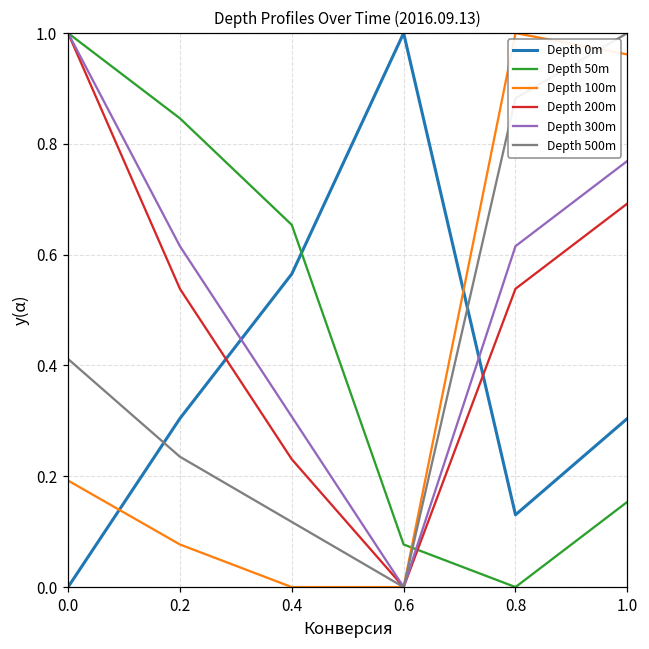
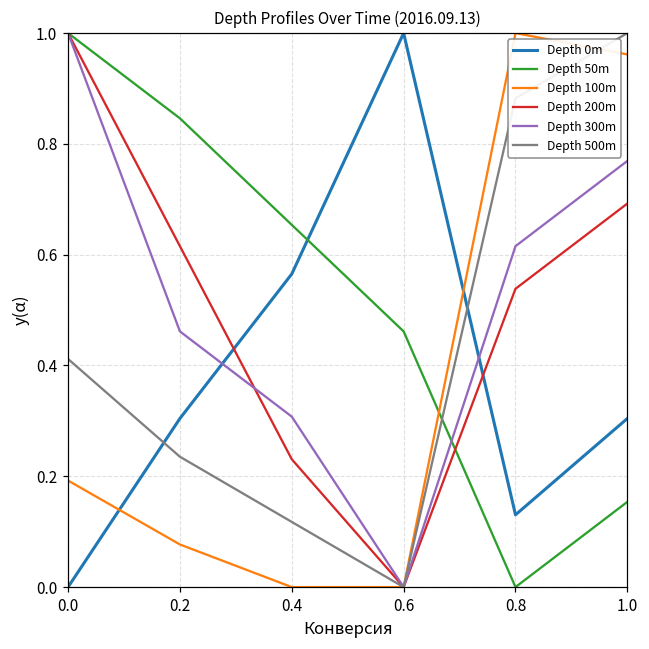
  {
    "Depth 0m": {
      "0.0": 0.00,
      "0.2": 0.30,
      "0.4": 0.57,
      "0.6": 1.00,
      "0.8": 0.13,
      "1.0": 0.30
    },
    "Depth 50m": {
      "0.2": 0.85,
      "0.4": 0.65,
-     "0.6": 0.08,
+     "0.6": 0.46,
      "0.8": 0.00,
      "1.0": 0.15
    },
    "Depth 100m": {
      "0.0": 0.19,
      "0.2": 0.08,
      "0.4": 0.00,
      "0.8": 1.00,
      "1.0": 0.96
    },
    "Depth 200m": {
-     "0.2": 0.54,
+     "0.2": 0.62,
      "0.4": 0.23,
      "0.8": 0.54,
      "1.0": 0.69
    },
    "Depth 300m": {
-     "0.2": 0.62,
+     "0.2": 0.46,
      "0.4": 0.31,
      "0.8": 0.62,
      "1.0": 0.77
    },
    "Depth 500m": {
      "0.0": 0.41,
      "0.2": 0.24,
      "0.4": 0.12,
      "1.0": 1.00
    }
  }
